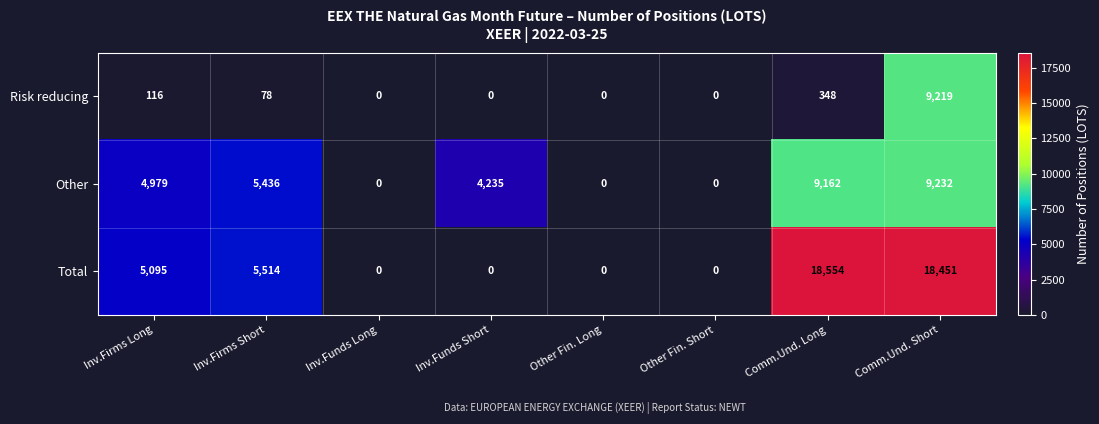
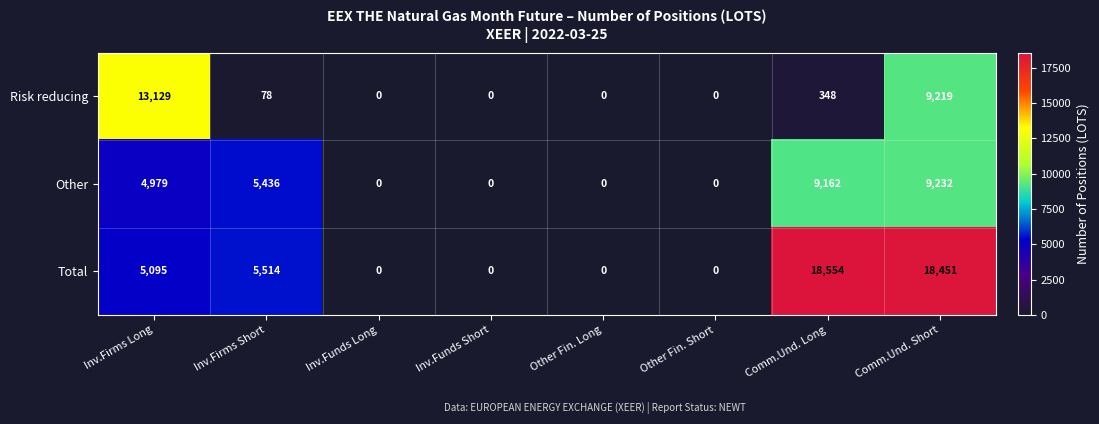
  {
    "Risk reducing": {
-     "Inv.Firms Long": "116",
+     "Inv.Firms Long": "13,129",
      "Inv.Firms Short": "78",
      "Inv.Funds Long": "0",
      "Inv.Funds Short": "0",
      "Other Fin. Long": "0",
      "Other Fin. Short": "0",
      "Comm.Und. Long": "348",
      "Comm.Und. Short": "9,219"
    },
    "Other": {
      "Inv.Firms Long": "4,979",
      "Inv.Firms Short": "5,436",
      "Inv.Funds Long": "0",
-     "Inv.Funds Short": "4,235",
+     "Inv.Funds Short": "0",
      "Other Fin. Long": "0",
      "Other Fin. Short": "0",
      "Comm.Und. Long": "9,162",
      "Comm.Und. Short": "9,232"
    },
    "Total": {
      "Inv.Firms Long": "5,095",
      "Inv.Firms Short": "5,514",
      "Inv.Funds Long": "0",
      "Inv.Funds Short": "0",
      "Other Fin. Long": "0",
      "Other Fin. Short": "0",
      "Comm.Und. Long": "18,554",
      "Comm.Und. Short": "18,451"
    }
  }
